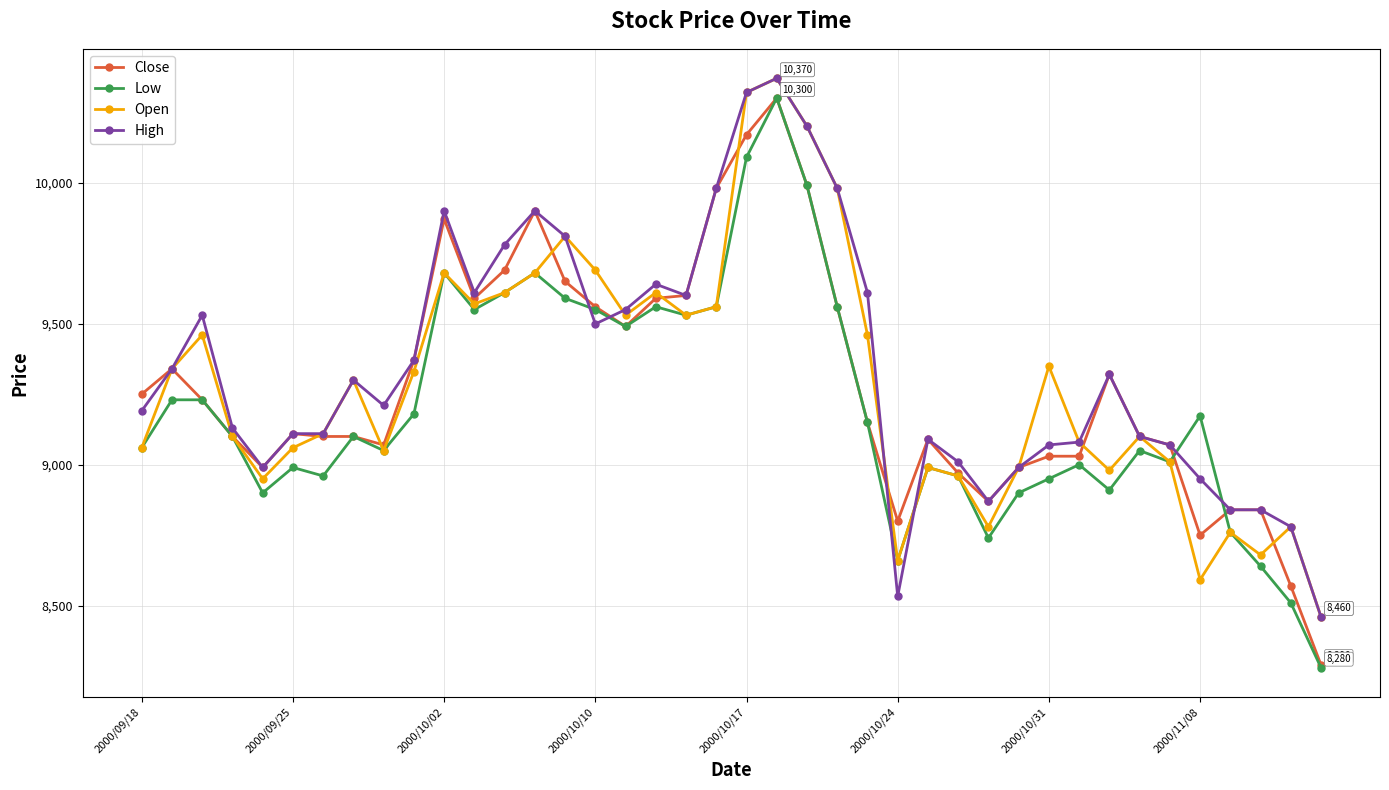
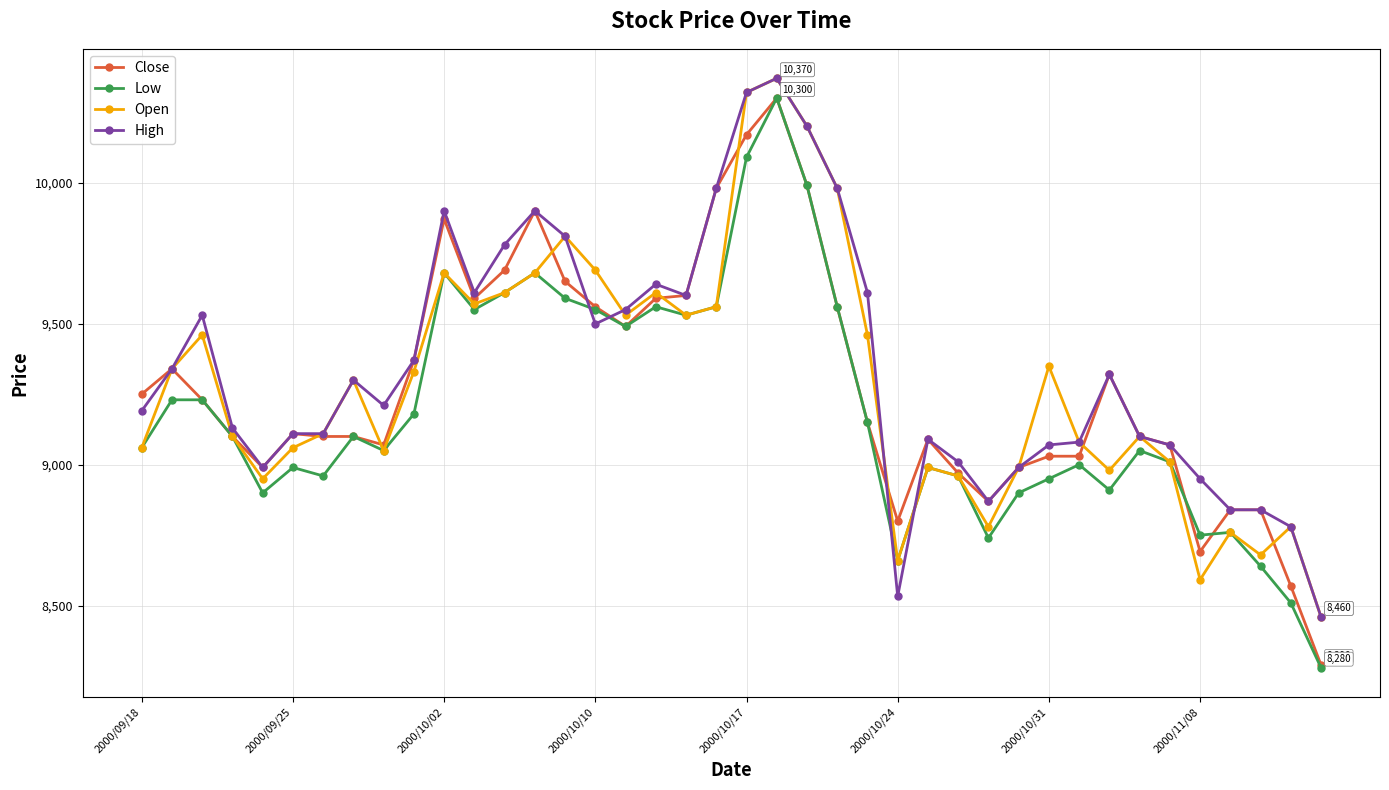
  {
    "Close": {
      "2000/09/18": "9,250",
      "2000/10/02": "9,870",
      "2000/10/10": "9,560",
      "2000/10/17": "10,170",
      "2000/10/24": "8,800",
      "2000/10/31": "9,030",
-     "2000/11/08": "8,750"
+     "2000/11/08": "8,690"
    },
    "Low": {
      "2000/09/25": "8,990",
      "2000/10/10": "9,550",
      "2000/10/17": "10,090",
      "2000/10/31": "8,950",
-     "2000/11/08": "9,170"
+     "2000/11/08": "8,750"
    },
    "Open": {
      "2000/09/25": "9,060",
      "2000/10/10": "9,690",
      "2000/10/31": "9,350",
      "2000/11/08": "8,590"
    },
    "High": {
      "2000/09/18": "9,190",
      "2000/10/02": "9,900",
      "2000/10/10": "9,500",
      "2000/10/24": "8,530",
      "2000/10/31": "9,070",
      "2000/11/08": "8,950"
    }
  }
